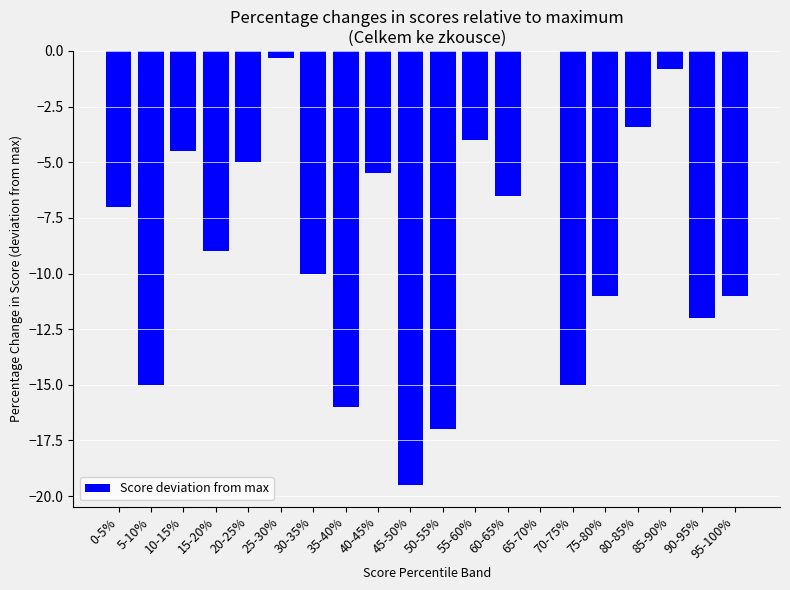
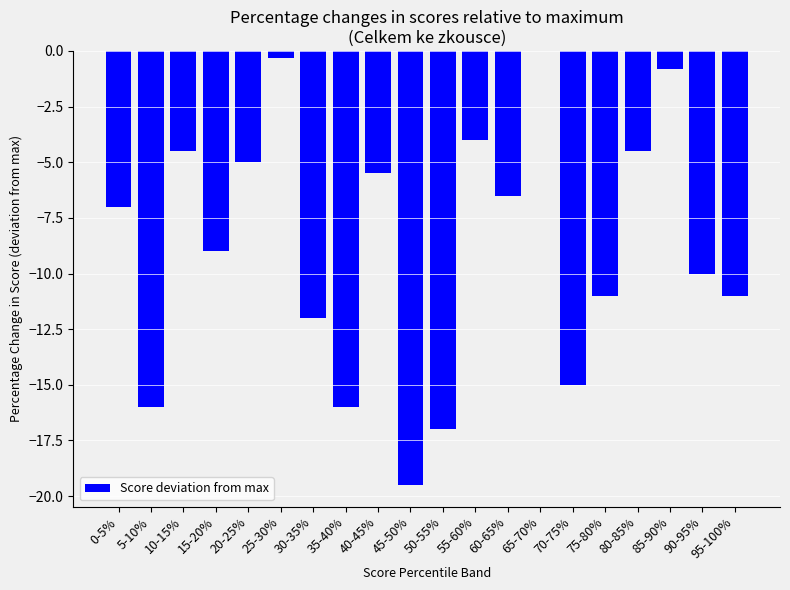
  {
    "0-5%": -7.0,
-   "5-10%": -15.0,
+   "5-10%": -16.0,
    "10-15%": -4.5,
    "15-20%": -9.0,
    "20-25%": -5.0,
    "25-30%": -0.3,
-   "30-35%": -10.0,
+   "30-35%": -12.0,
    "35-40%": -16.0,
    "40-45%": -5.5,
    "45-50%": -19.5,
    "50-55%": -17.0,
    "55-60%": -4.0,
    "60-65%": -6.5,
    "65-70%": 0.0,
    "70-75%": -15.0,
    "75-80%": -11.0,
-   "80-85%": -3.4,
+   "80-85%": -4.5,
    "85-90%": -0.8,
-   "90-95%": -12.0,
+   "90-95%": -10.0,
    "95-100%": -11.0
  }
